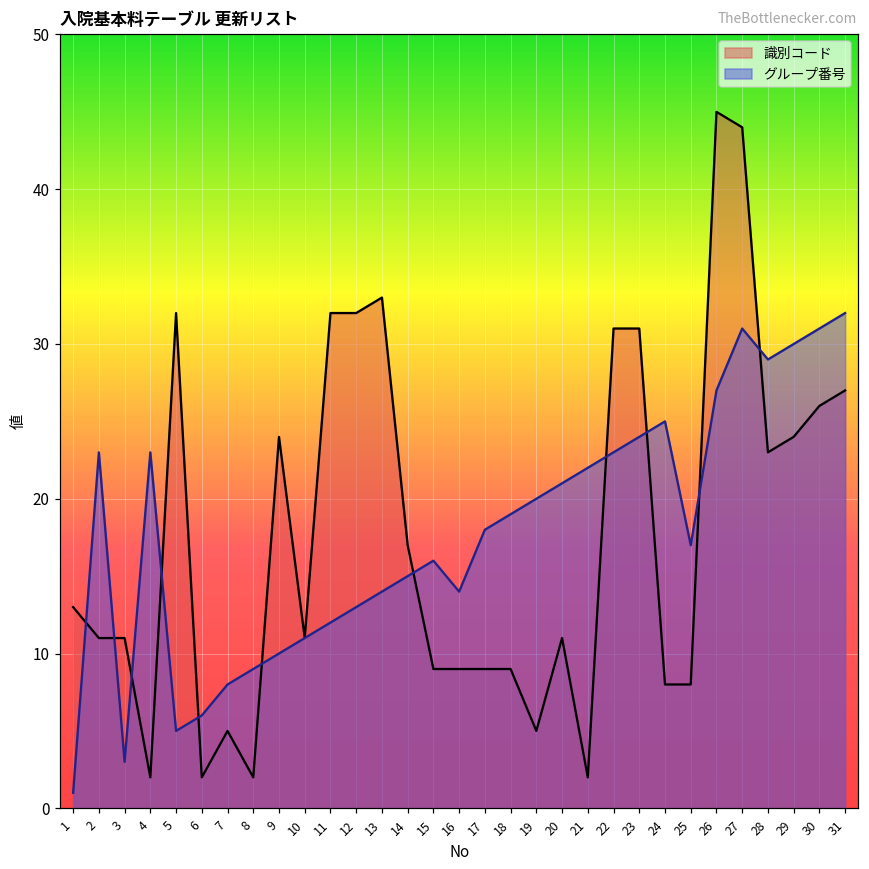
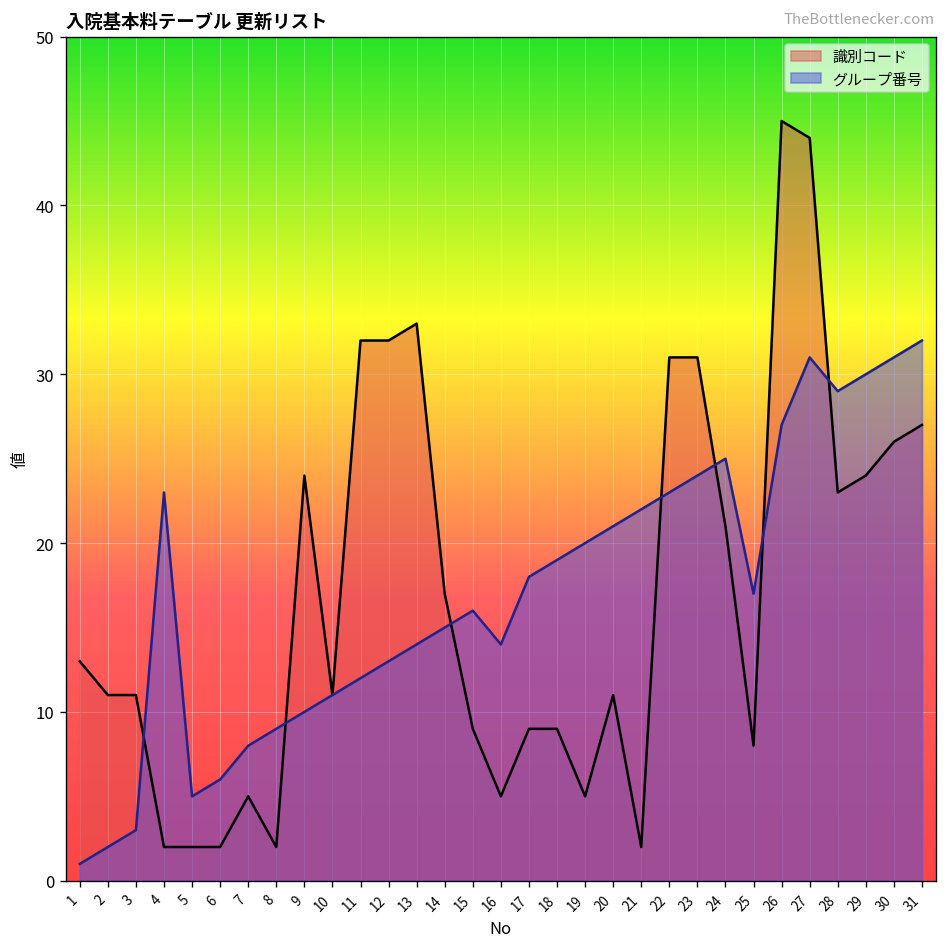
  {
    "識別コード": {
      "1": 13,
      "2": 11,
      "3": 11,
      "4": 2,
-     "5": 32,
+     "5": 2,
      "6": 2,
      "7": 5,
      "8": 2,
      "9": 24,
      "11": 32,
      "12": 32,
      "13": 33,
      "14": 17,
      "15": 9,
-     "16": 9,
+     "16": 5,
      "17": 9,
      "18": 9,
      "19": 5,
      "20": 11,
      "21": 2,
      "22": 31,
      "23": 31,
-     "24": 8,
+     "24": 21,
      "25": 8,
      "26": 45,
      "27": 44,
      "28": 23,
      "29": 24,
      "30": 26,
      "31": 27
    },
    "グループ番号": {
      "1": 1,
-     "2": 23,
+     "2": 2,
      "3": 3,
      "4": 23,
      "5": 5,
      "6": 6,
      "7": 8,
      "8": 9,
      "9": 10,
      "11": 12,
      "12": 13,
      "13": 14,
      "14": 15,
      "15": 16,
      "16": 14,
      "17": 18,
      "18": 19,
      "19": 20,
      "20": 21,
      "21": 22,
      "22": 23,
      "23": 24,
      "24": 25,
      "25": 17,
      "26": 27,
      "27": 31,
      "28": 29,
      "29": 30,
      "30": 31,
      "31": 32
    }
  }
